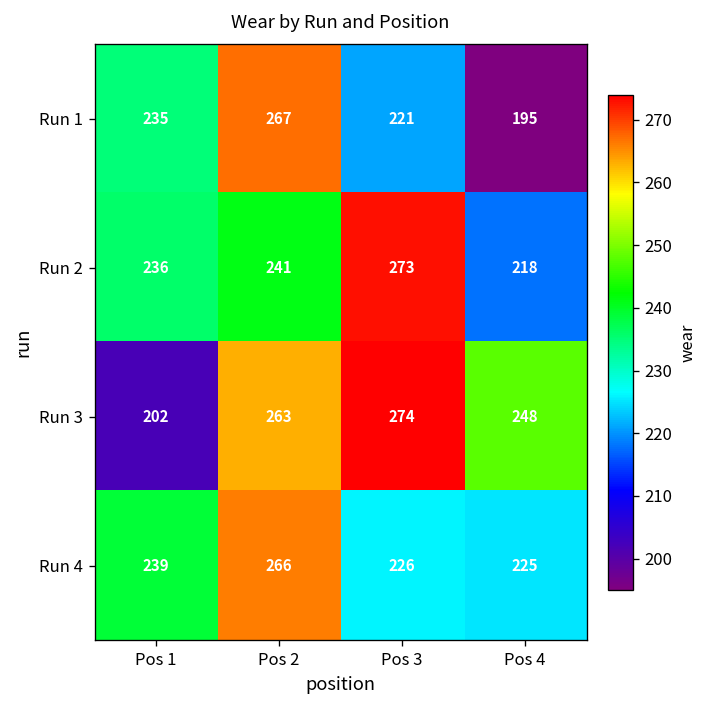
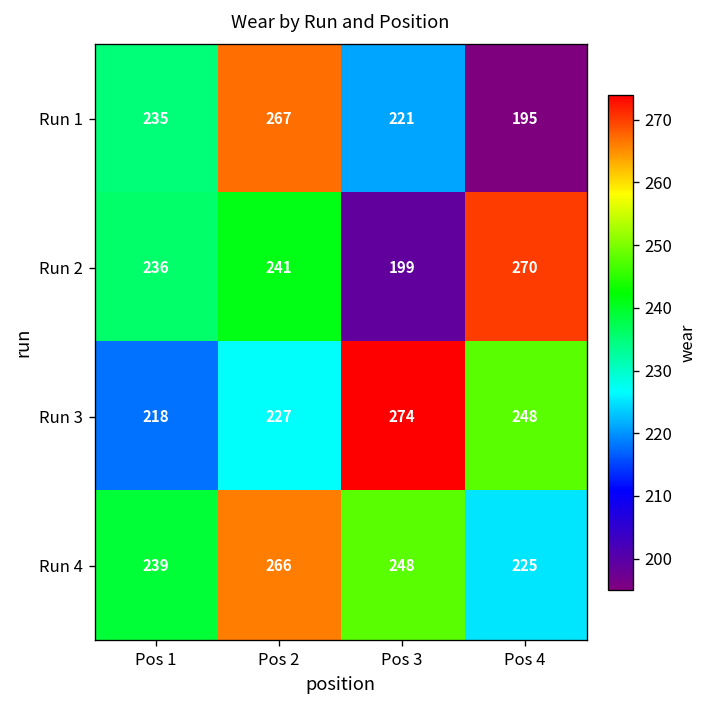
  {
    "Run 1": {
      "Pos 1": 235,
      "Pos 2": 267,
      "Pos 3": 221,
      "Pos 4": 195
    },
    "Run 2": {
      "Pos 1": 236,
      "Pos 2": 241,
-     "Pos 3": 273,
-     "Pos 4": 218
+     "Pos 3": 199,
+     "Pos 4": 270
    },
    "Run 3": {
-     "Pos 1": 202,
-     "Pos 2": 263,
+     "Pos 1": 218,
+     "Pos 2": 227,
      "Pos 3": 274,
      "Pos 4": 248
    },
    "Run 4": {
      "Pos 1": 239,
      "Pos 2": 266,
-     "Pos 3": 226,
+     "Pos 3": 248,
      "Pos 4": 225
    }
  }
